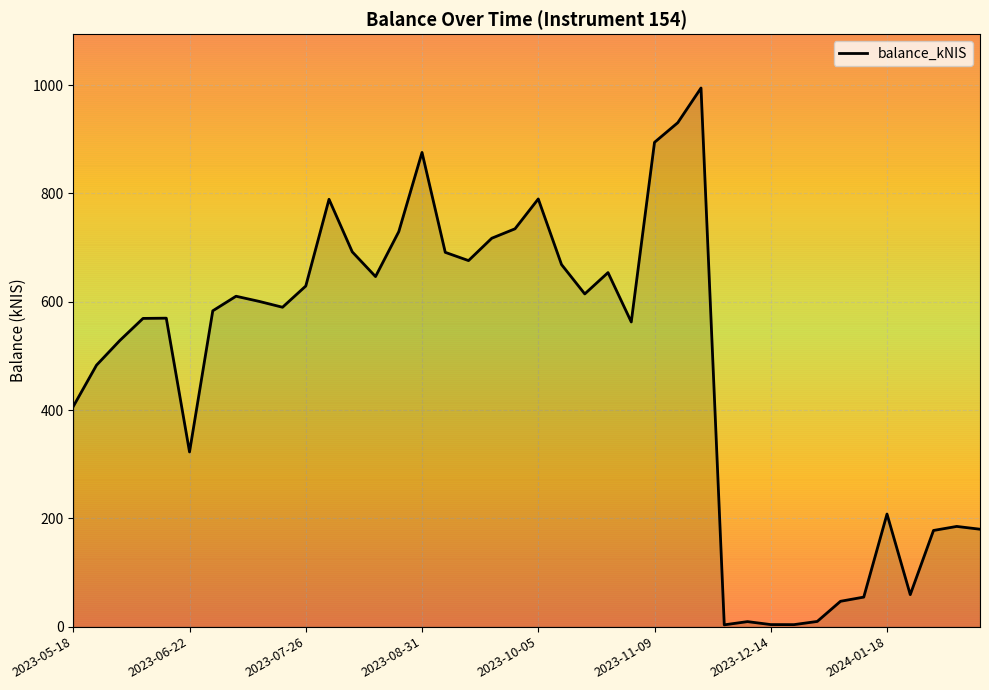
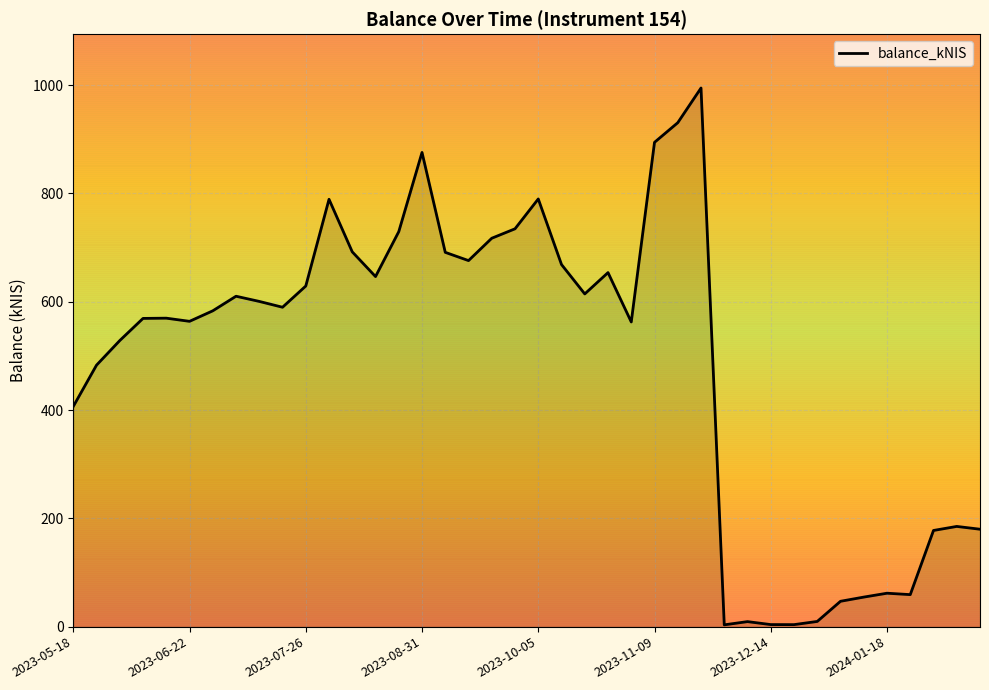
  {
    "2023-05-18": 410,
-   "2023-06-22": 320,
+   "2023-06-22": 560,
    "2023-07-26": 630,
    "2023-08-31": 880,
    "2023-10-05": 790,
    "2023-11-09": 890,
    "2023-12-14": 0,
-   "2024-01-18": 210
+   "2024-01-18": 60
  }
